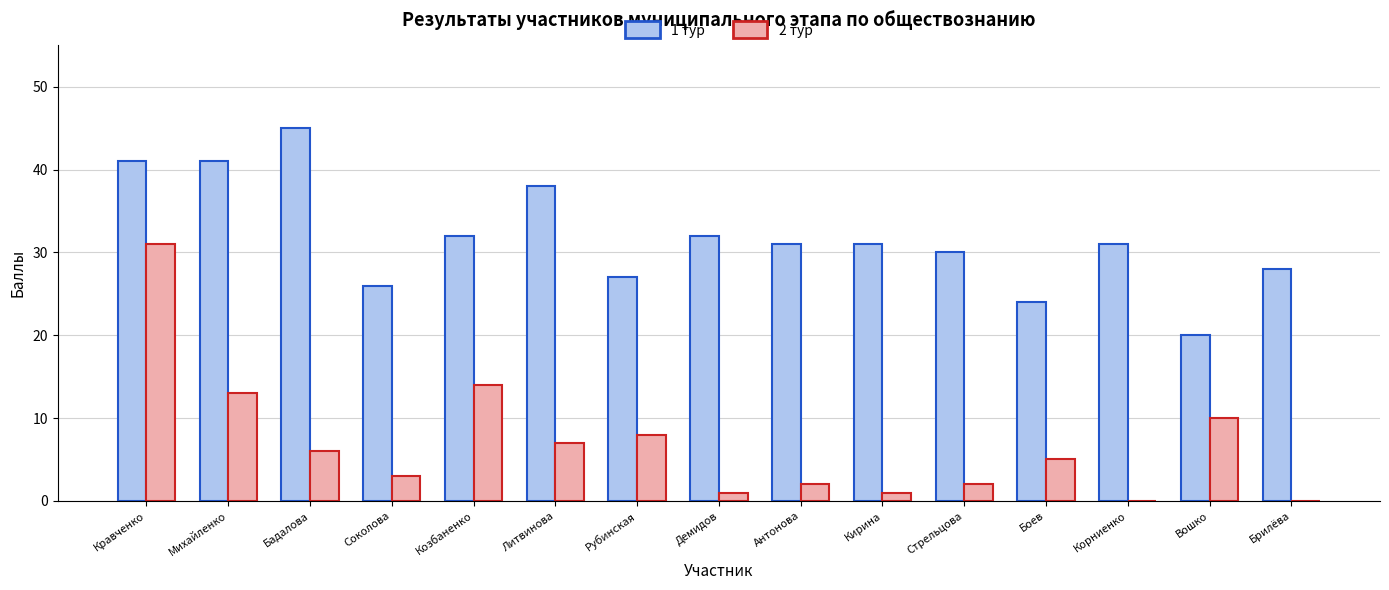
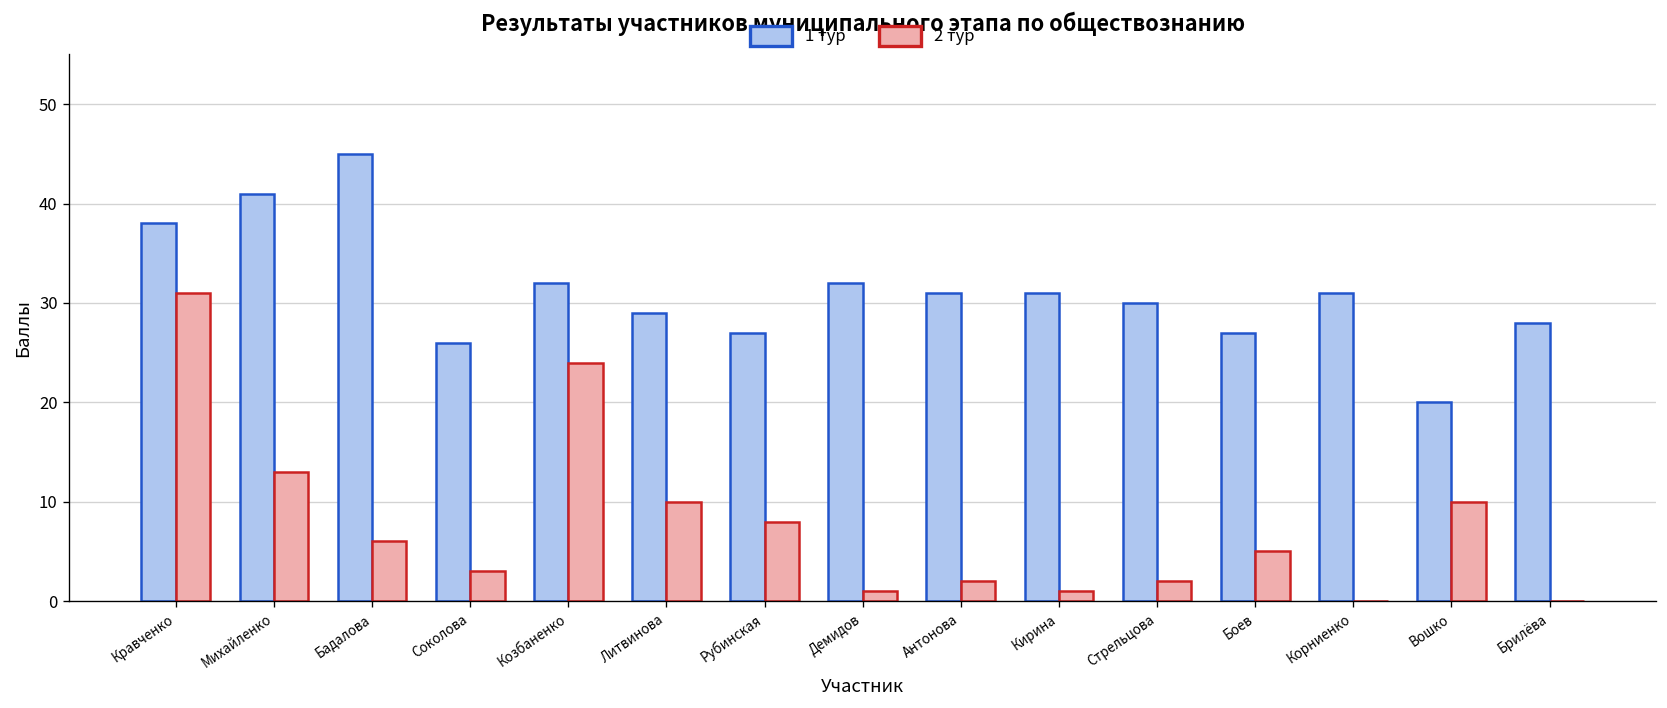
  {
    "1 тур": {
-     "Кравченко": 41,
+     "Кравченко": 38,
      "Михайленко": 41,
      "Бадалова": 45,
      "Соколова": 26,
      "Козбаненко": 32,
-     "Литвинова": 38,
+     "Литвинова": 29,
      "Рубинская": 27,
      "Демидов": 32,
      "Антонова": 31,
      "Кирина": 31,
      "Стрельцова": 30,
-     "Боев": 24,
+     "Боев": 27,
      "Корниенко": 31,
      "Вошко": 20,
      "Брилёва": 28
    },
    "2 тур": {
      "Кравченко": 31,
      "Михайленко": 13,
      "Бадалова": 6,
      "Соколова": 3,
-     "Козбаненко": 14,
-     "Литвинова": 7,
+     "Козбаненко": 24,
+     "Литвинова": 10,
      "Рубинская": 8,
      "Демидов": 1,
      "Антонова": 2,
      "Кирина": 1,
      "Стрельцова": 2,
      "Боев": 5,
      "Корниенко": 0,
      "Вошко": 10,
      "Брилёва": 0
    }
  }
